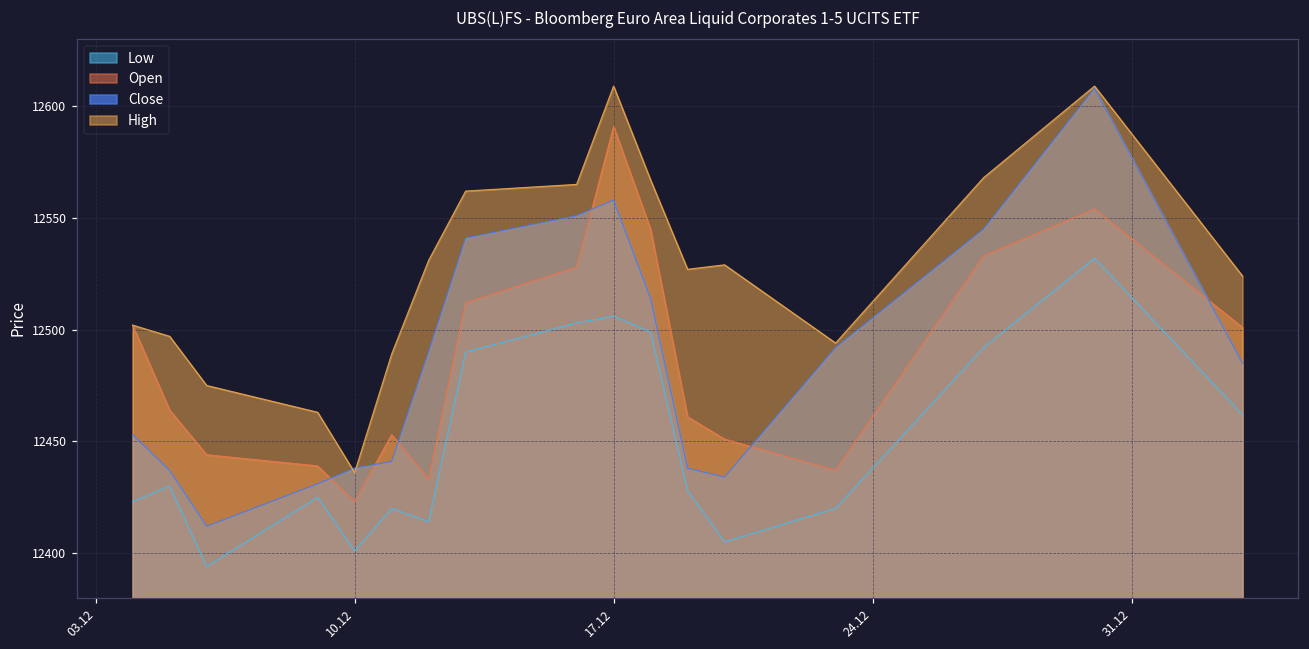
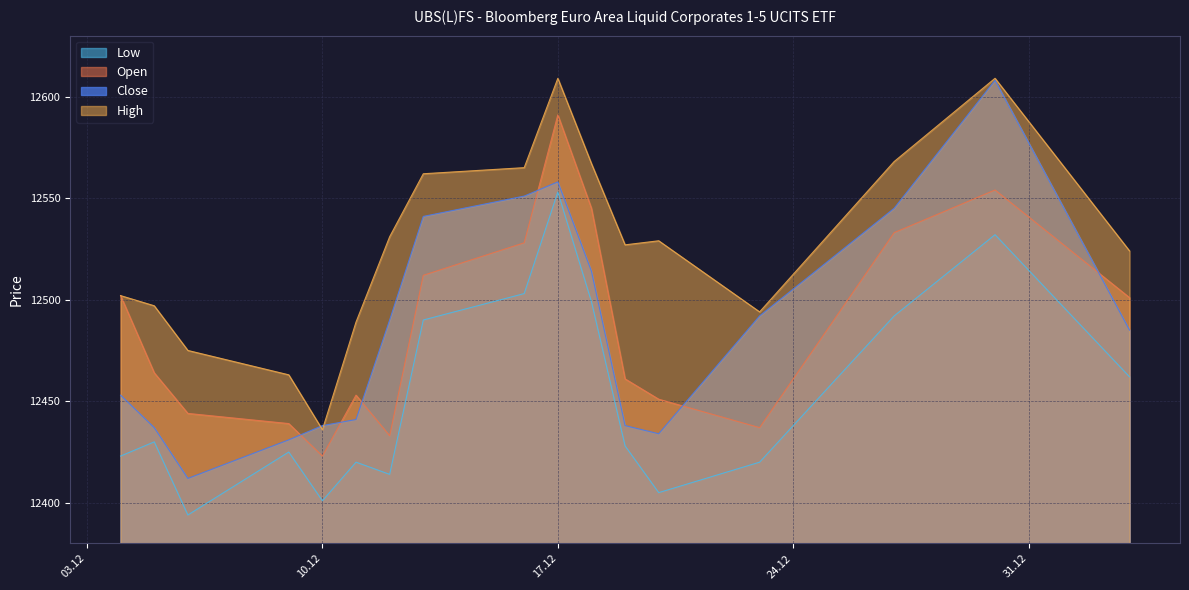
  {
    "Low": {
      "10.12": 12401,
-     "17.12": 12506
+     "17.12": 12553
    },
    "Close": {
      "10.12": 12438,
      "17.12": 12558
    }
  }
